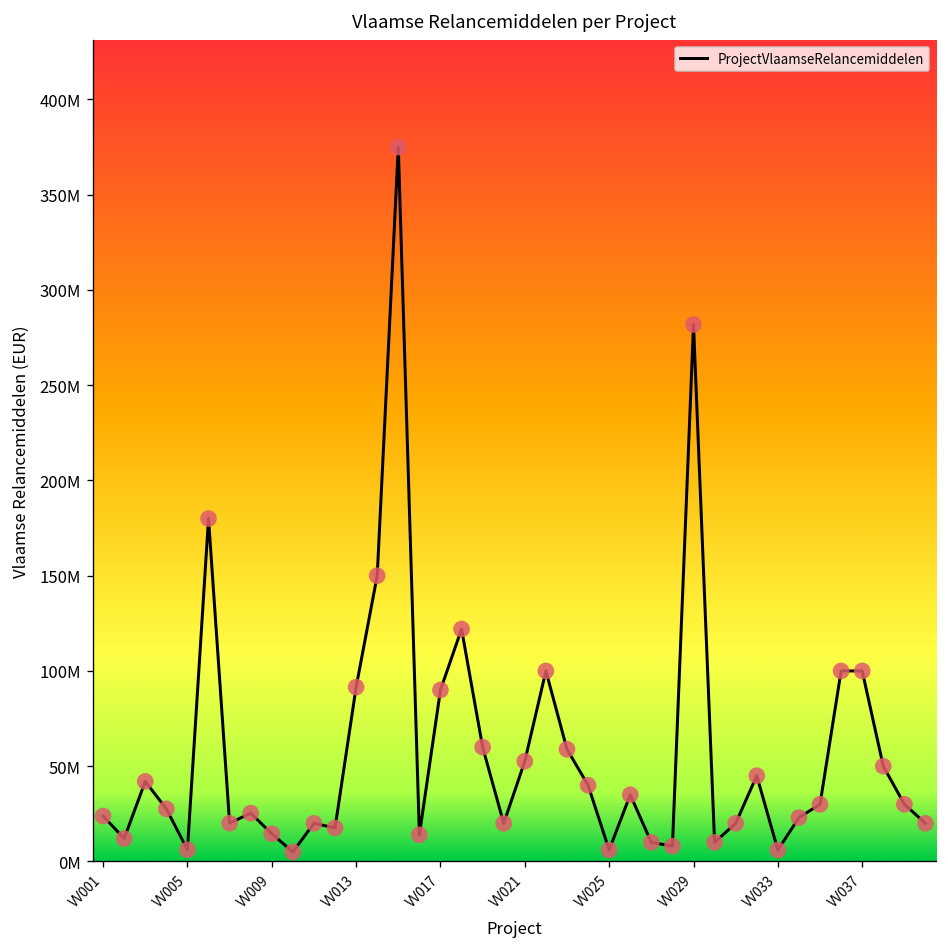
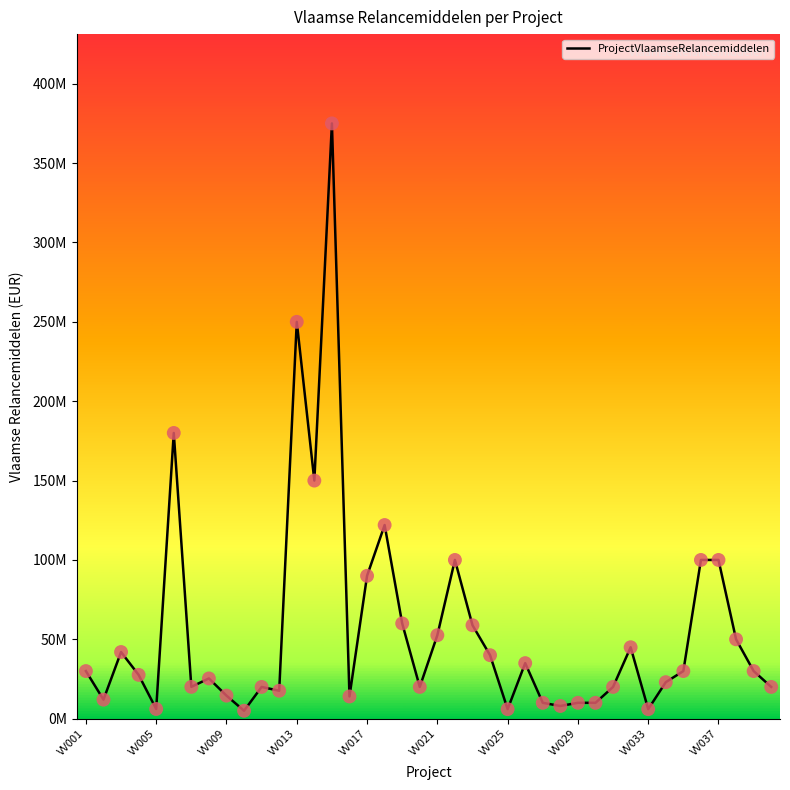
  {
-   "VV001": 24000000,
+   "VV001": 30000000,
    "VV005": 6000000,
    "VV009": 15000000,
-   "VV013": 92000000,
+   "VV013": 250000000,
    "VV017": 90000000,
    "VV021": 53000000,
    "VV025": 6000000,
-   "VV029": 282000000,
+   "VV029": 10000000,
    "VV033": 6000000,
    "VV037": 100000000
  }
